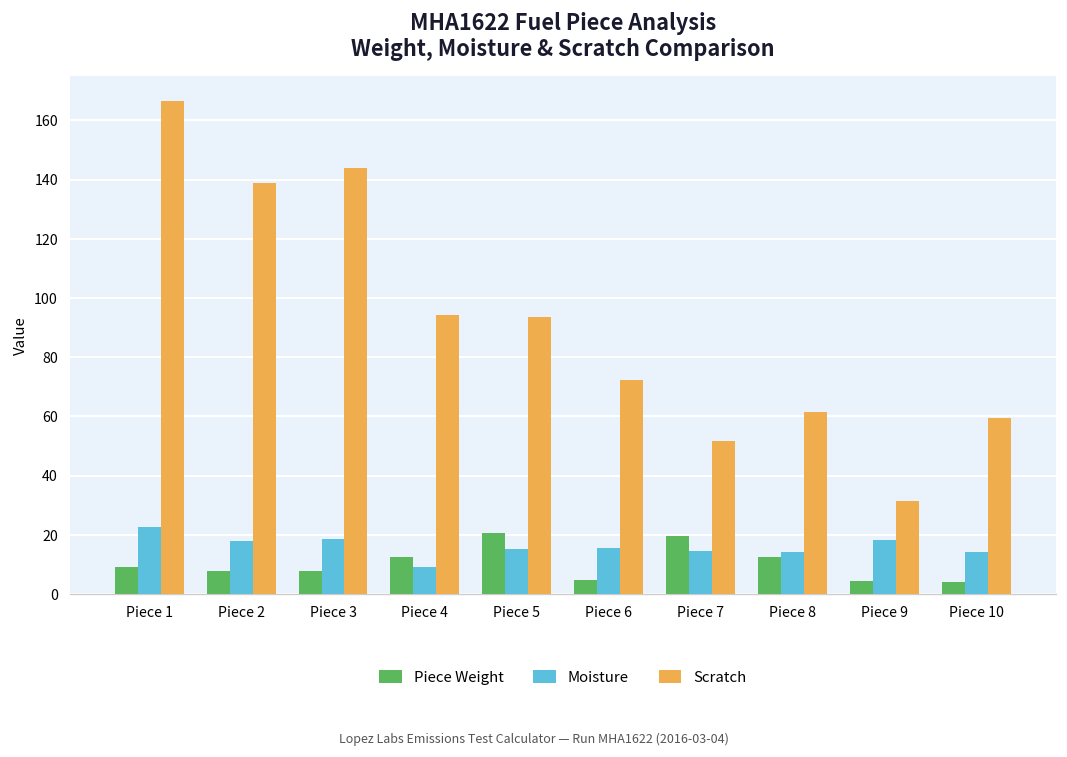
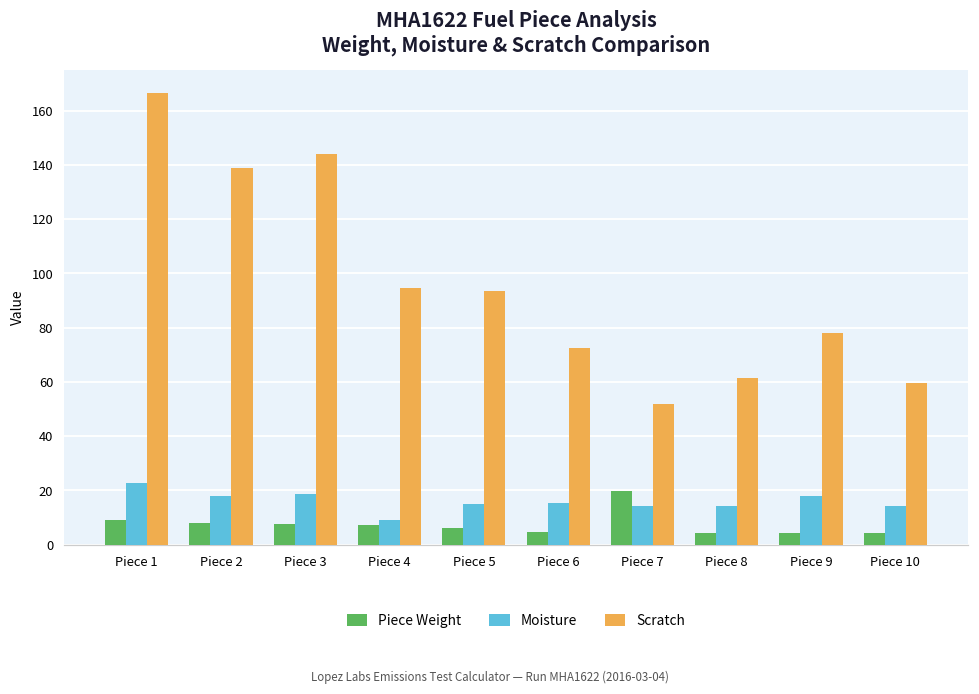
  {
    "Piece Weight": {
      "Piece 1": 9,
      "Piece 2": 8,
      "Piece 3": 8,
-     "Piece 4": 12,
-     "Piece 5": 21,
+     "Piece 4": 7,
+     "Piece 5": 6,
      "Piece 6": 5,
      "Piece 7": 20,
-     "Piece 8": 12,
+     "Piece 8": 4,
      "Piece 9": 4,
      "Piece 10": 4
    },
    "Moisture": {
      "Piece 1": 23,
      "Piece 2": 18,
      "Piece 3": 19,
      "Piece 4": 9,
      "Piece 5": 15,
      "Piece 6": 15,
      "Piece 7": 14,
      "Piece 8": 14,
      "Piece 9": 18,
      "Piece 10": 14
    },
    "Scratch": {
      "Piece 1": 167,
      "Piece 2": 139,
      "Piece 3": 144,
      "Piece 4": 94,
      "Piece 5": 94,
      "Piece 6": 72,
      "Piece 7": 52,
      "Piece 8": 61,
-     "Piece 9": 31,
+     "Piece 9": 78,
      "Piece 10": 60
    }
  }
